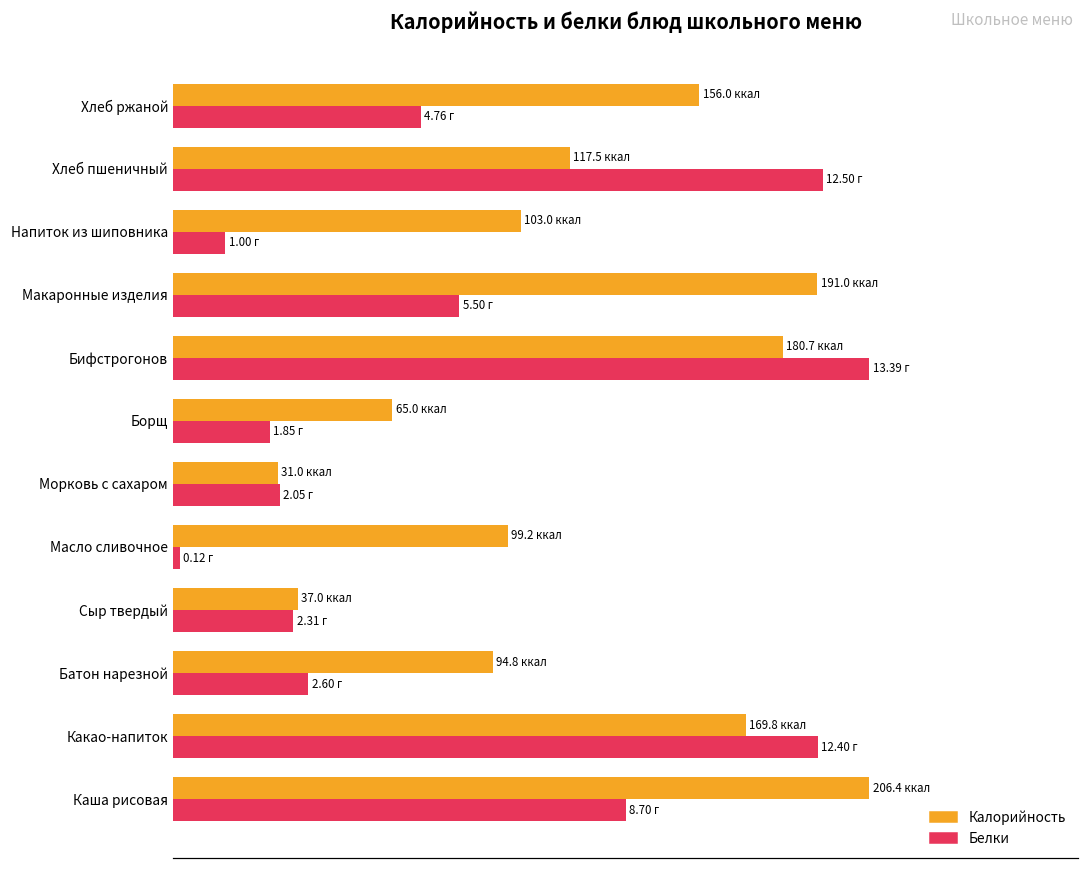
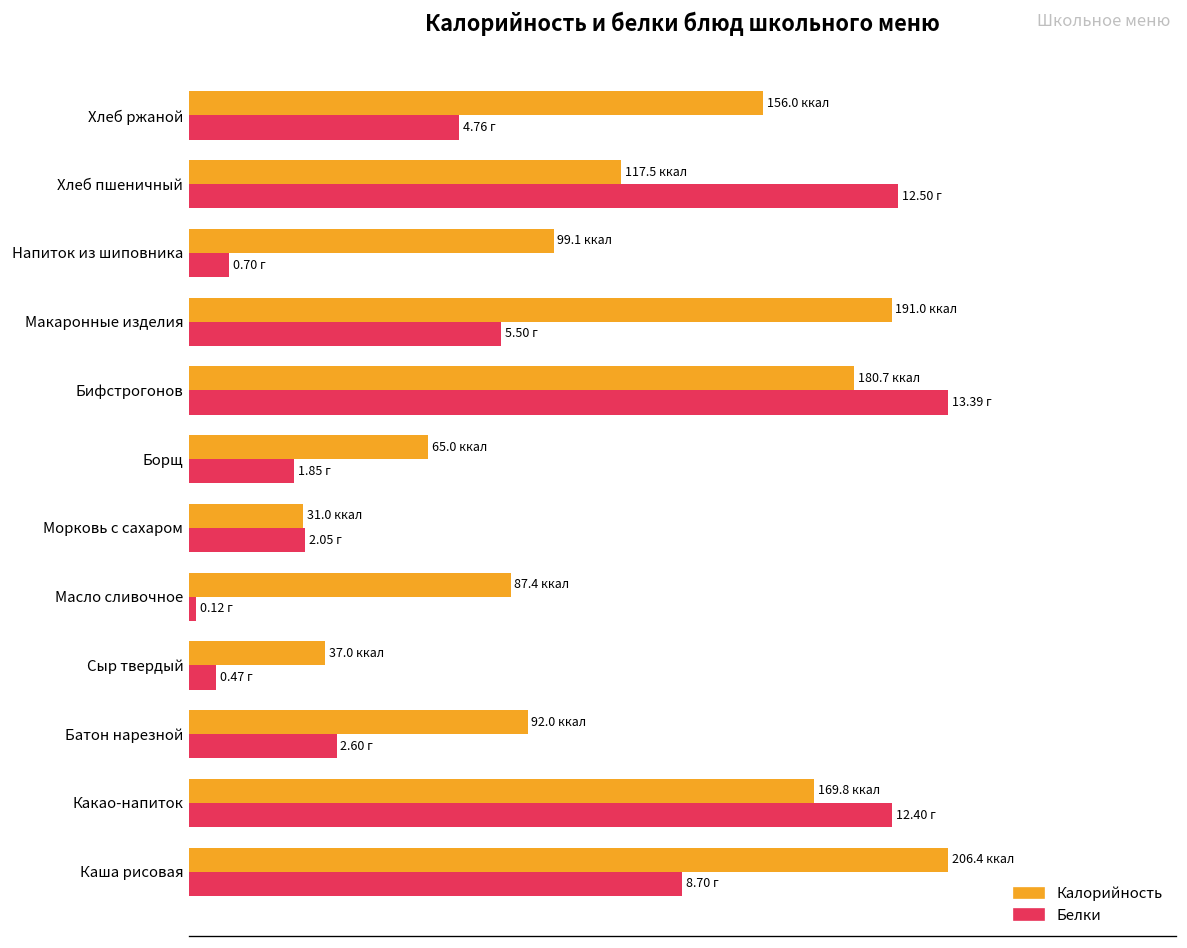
  {
    "Калорийность": {
-     "Напиток из шиповника": 103.0,
-     "Масло сливочное": 99.2,
-     "Батон нарезной": 94.8
+     "Напиток из шиповника": 99.1,
+     "Масло сливочное": 87.4,
+     "Батон нарезной": 92.0
    },
    "Белки": {
-     "Напиток из шиповника": 1.00,
-     "Сыр твердый": 2.31
+     "Напиток из шиповника": 0.70,
+     "Сыр твердый": 0.47
    }
  }
